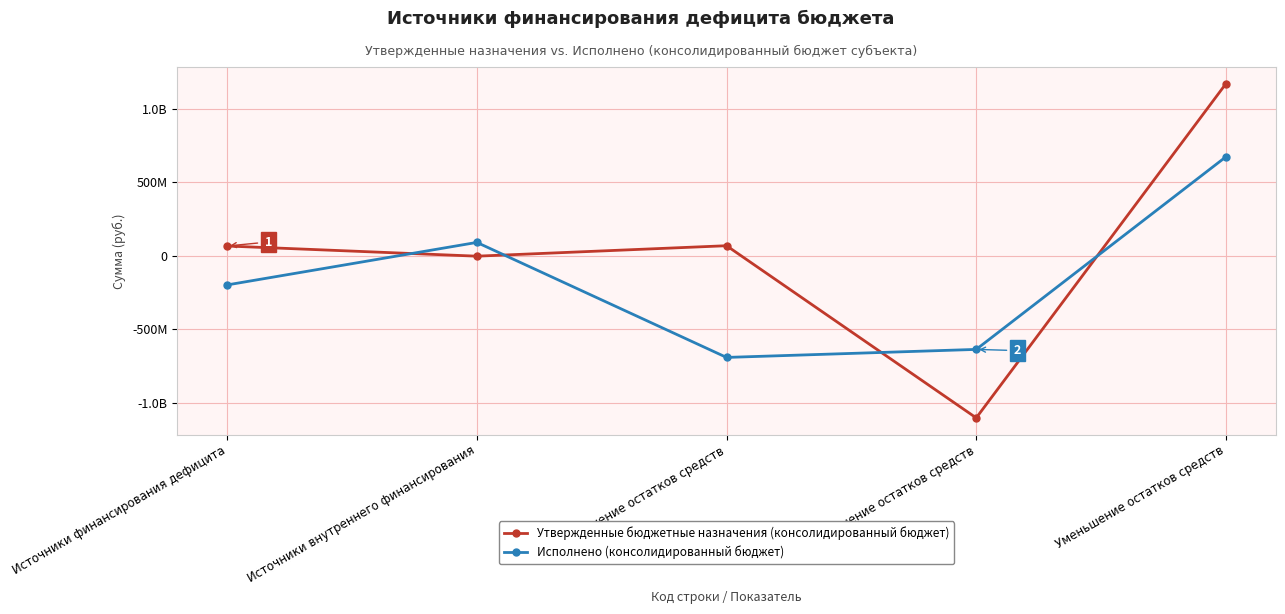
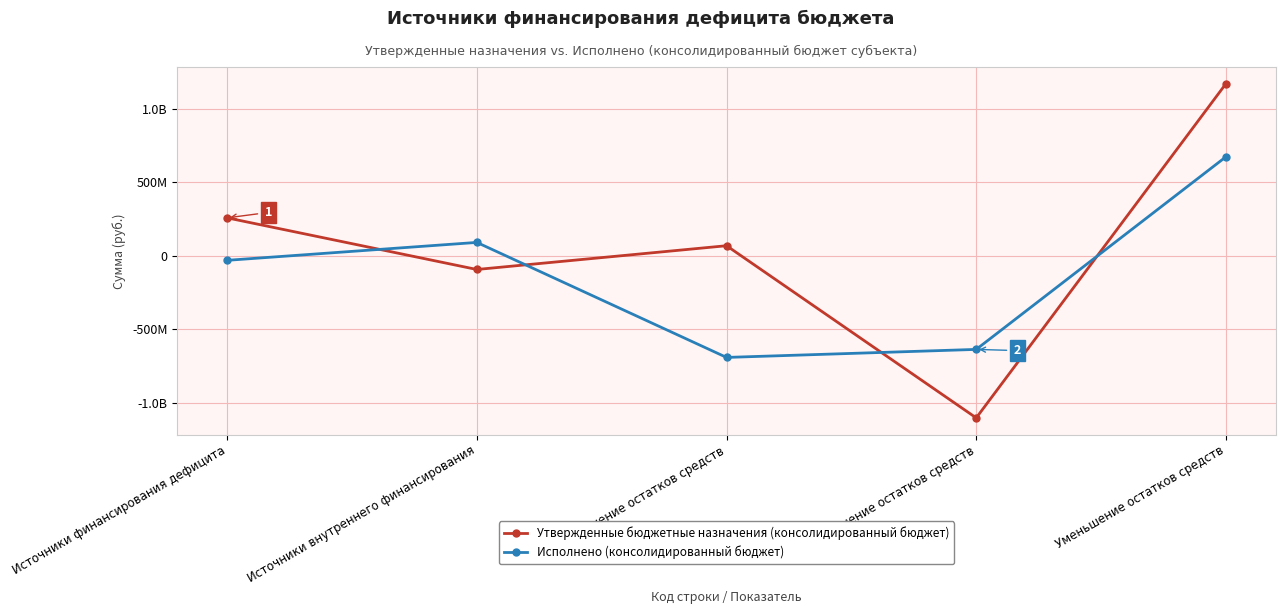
  {
    "Утвержденные бюджетные назначения (консолидированный бюджет)": {
-     "Источники финансирования дефицита": 70000000,
-     "Источники внутреннего финансирования": 0,
+     "Источники финансирования дефицита": 260000000,
+     "Источники внутреннего финансирования": -90000000,
      "Изменение остатков средств": 70000000,
      "Увеличение остатков средств": -1100000000,
      "Уменьшение остатков средств": 1170000000
    },
    "Исполнено (консолидированный бюджет)": {
-     "Источники финансирования дефицита": -200000000,
+     "Источники финансирования дефицита": -30000000,
      "Источники внутреннего финансирования": 90000000,
      "Изменение остатков средств": -690000000,
      "Увеличение остатков средств": -640000000,
      "Уменьшение остатков средств": 670000000
    }
  }
